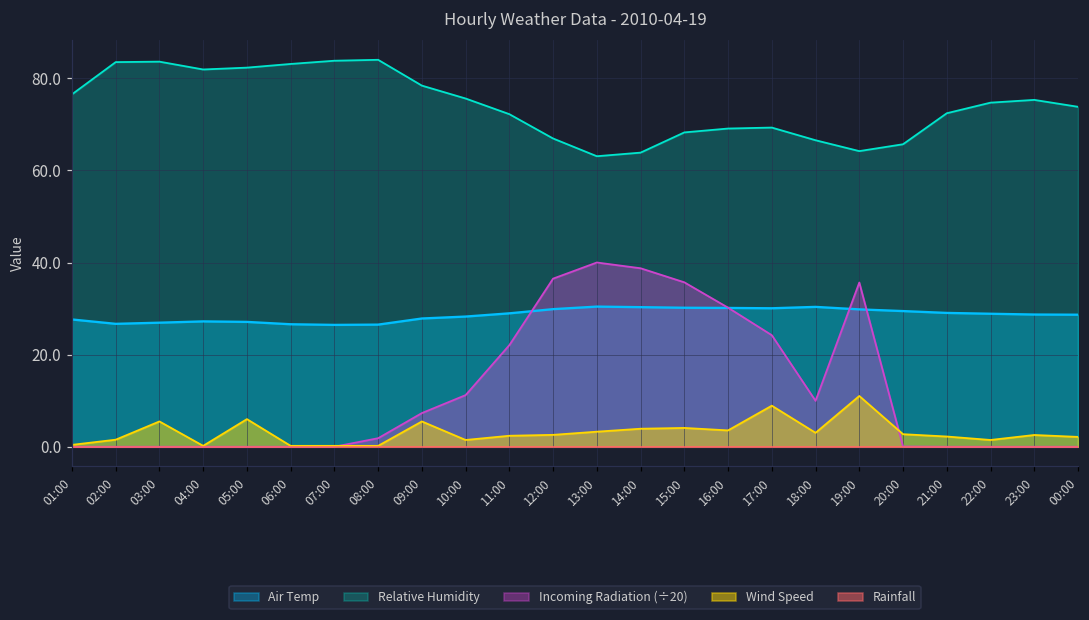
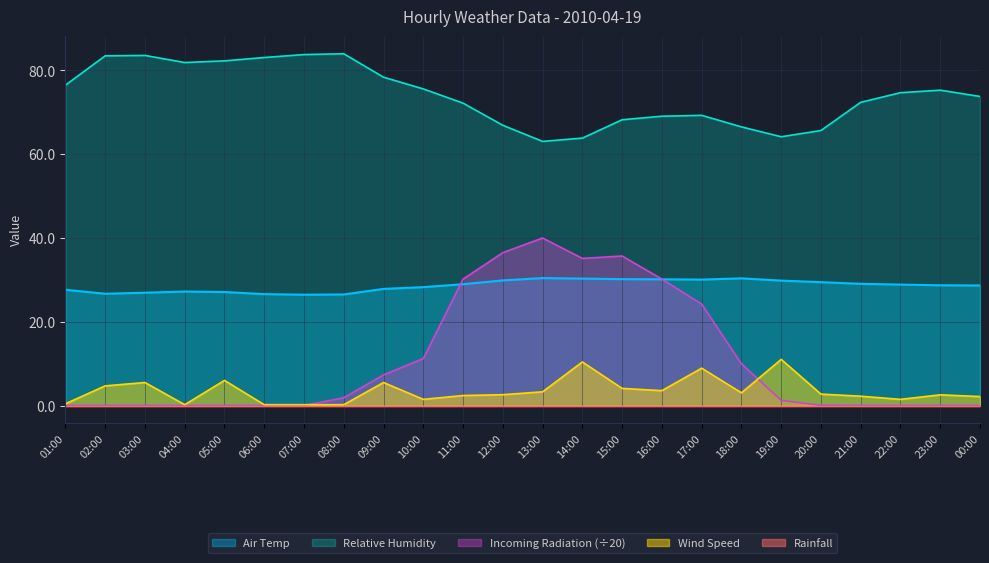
  {
    "Incoming Radiation (÷20)": {
      "08:00": 2,
      "09:00": 7,
      "10:00": 11,
-     "11:00": 22,
+     "11:00": 30,
      "12:00": 37,
      "13:00": 40,
-     "14:00": 39,
+     "14:00": 35,
      "15:00": 36,
      "17:00": 24,
      "18:00": 10,
-     "19:00": 36
+     "19:00": 1
    },
    "Wind Speed": {
-     "02:00": 2,
+     "02:00": 5,
      "03:00": 6,
      "05:00": 6,
      "09:00": 6,
      "10:00": 1,
      "11:00": 2,
      "12:00": 3,
      "13:00": 3,
-     "14:00": 4,
+     "14:00": 10,
      "15:00": 4,
      "16:00": 4,
      "17:00": 9,
      "18:00": 3,
      "19:00": 11,
      "20:00": 3,
      "21:00": 2,
      "22:00": 1,
      "23:00": 3,
      "00:00": 2
    },
    "Rainfall": {
      "09:00": 0,
      "10:00": 0,
      "11:00": 0,
      "12:00": 0,
      "13:00": 0,
      "14:00": 0,
      "15:00": 0,
      "16:00": 0,
      "17:00": 0,
      "18:00": 0,
      "19:00": 0
    }
  }
